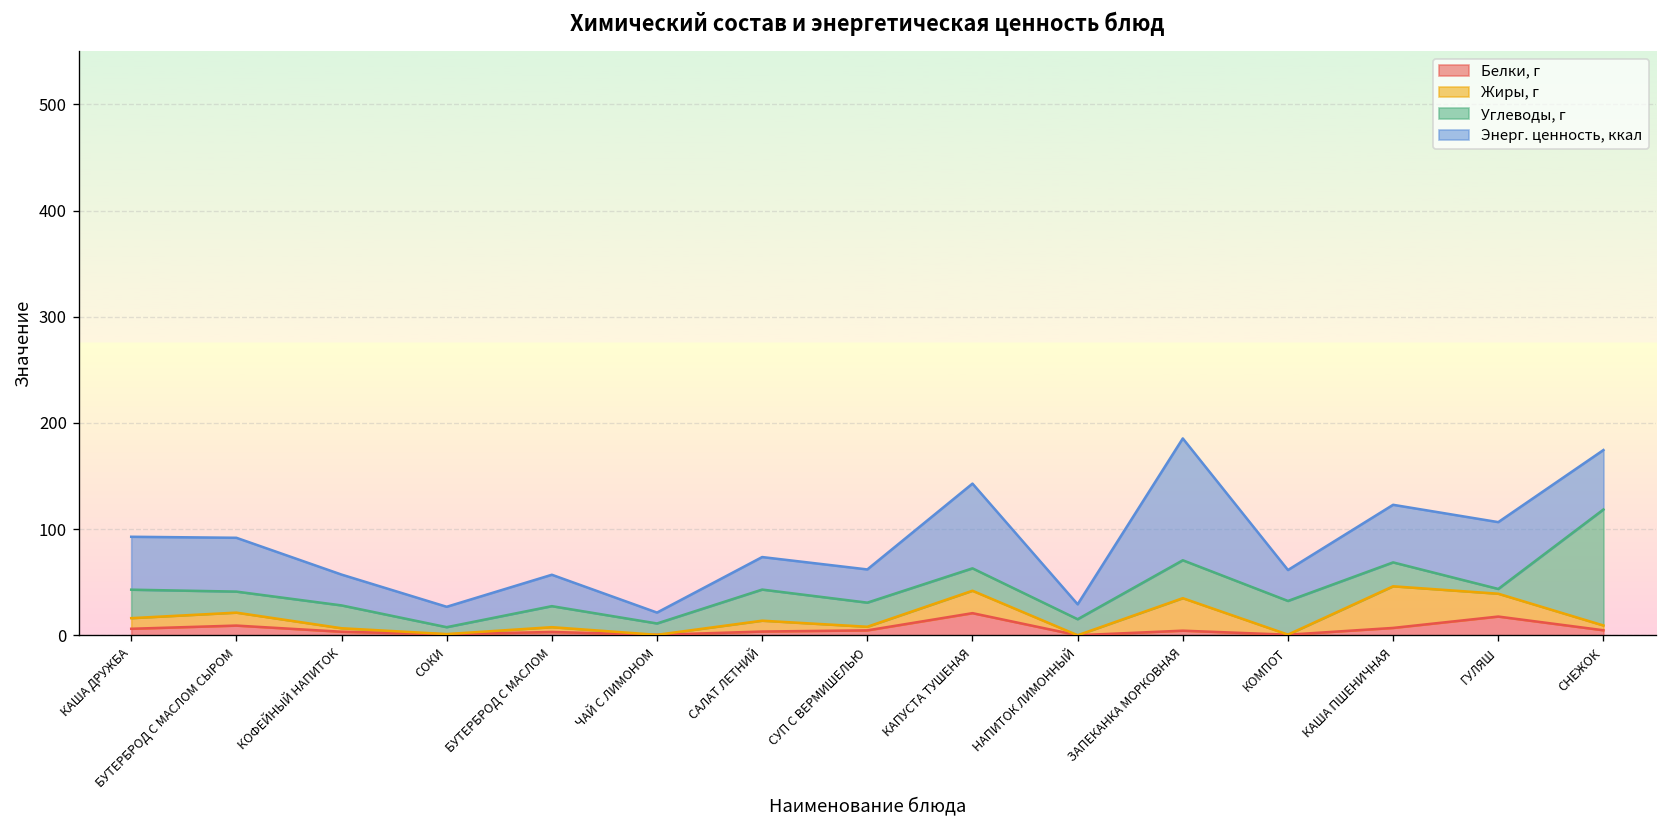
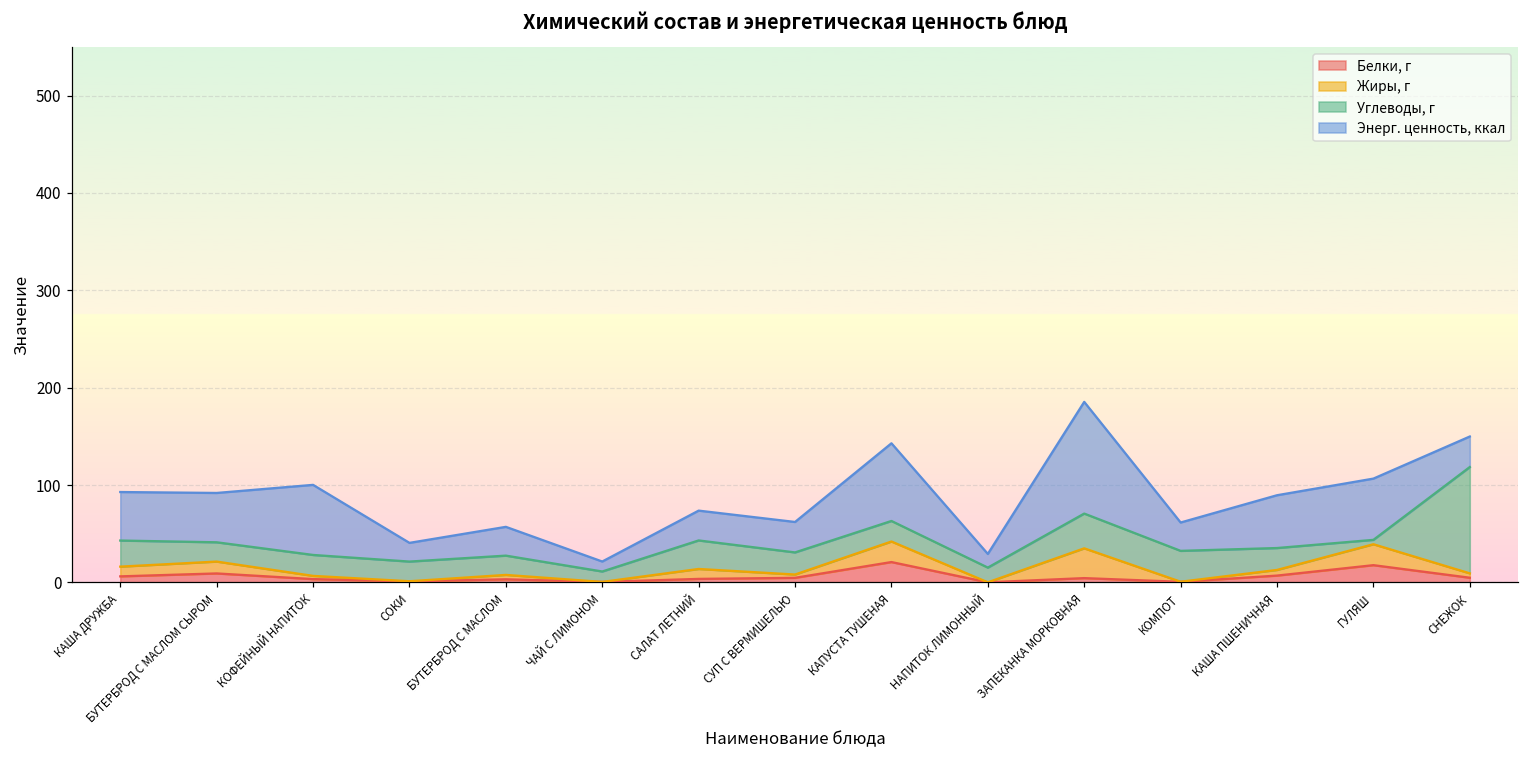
  {
    "Белки, г": {
      "КАША ДРУЖБА": 10,
      "БУТЕРБРОД С МАСЛОМ СЫРОМ": 10,
      "КОФЕЙНЫЙ НАПИТОК": 0,
      "БУТЕРБРОД С МАСЛОМ": 0,
      "САЛАТ ЛЕТНИЙ": 0,
      "СУП С ВЕРМИШЕЛЬЮ": 0,
      "КАПУСТА ТУШЕНАЯ": 20,
      "ЗАПЕКАНКА МОРКОВНАЯ": 0,
      "КАША ПШЕНИЧНАЯ": 10,
      "ГУЛЯШ": 20,
      "СНЕЖОК": 0
    },
    "Жиры, г": {
      "КАША ДРУЖБА": 10,
      "БУТЕРБРОД С МАСЛОМ СЫРОМ": 10,
      "КОФЕЙНЫЙ НАПИТОК": 0,
      "БУТЕРБРОД С МАСЛОМ": 0,
      "САЛАТ ЛЕТНИЙ": 10,
      "СУП С ВЕРМИШЕЛЬЮ": 0,
      "КАПУСТА ТУШЕНАЯ": 20,
      "ЗАПЕКАНКА МОРКОВНАЯ": 30,
-     "КАША ПШЕНИЧНАЯ": 40,
+     "КАША ПШЕНИЧНАЯ": 10,
      "ГУЛЯШ": 20,
      "СНЕЖОК": 0
    },
    "Углеводы, г": {
      "КАША ДРУЖБА": 30,
      "БУТЕРБРОД С МАСЛОМ СЫРОМ": 20,
      "КОФЕЙНЫЙ НАПИТОК": 20,
-     "СОКИ": 10,
+     "СОКИ": 20,
      "БУТЕРБРОД С МАСЛОМ": 20,
      "ЧАЙ С ЛИМОНОМ": 10,
      "САЛАТ ЛЕТНИЙ": 30,
      "СУП С ВЕРМИШЕЛЬЮ": 20,
      "КАПУСТА ТУШЕНАЯ": 20,
      "НАПИТОК ЛИМОННЫЙ": 20,
      "ЗАПЕКАНКА МОРКОВНАЯ": 40,
      "КОМПОТ": 30,
      "КАША ПШЕНИЧНАЯ": 20,
      "ГУЛЯШ": 0,
      "СНЕЖОК": 110
    },
    "Энерг. ценность, ккал": {
      "КАША ДРУЖБА": 50,
      "БУТЕРБРОД С МАСЛОМ СЫРОМ": 50,
-     "КОФЕЙНЫЙ НАПИТОК": 30,
+     "КОФЕЙНЫЙ НАПИТОК": 70,
      "СОКИ": 20,
      "БУТЕРБРОД С МАСЛОМ": 30,
      "ЧАЙ С ЛИМОНОМ": 10,
      "САЛАТ ЛЕТНИЙ": 30,
      "СУП С ВЕРМИШЕЛЬЮ": 30,
      "КАПУСТА ТУШЕНАЯ": 80,
      "НАПИТОК ЛИМОННЫЙ": 10,
      "ЗАПЕКАНКА МОРКОВНАЯ": 110,
      "КОМПОТ": 30,
      "КАША ПШЕНИЧНАЯ": 50,
      "ГУЛЯШ": 60,
-     "СНЕЖОК": 60
+     "СНЕЖОК": 30
    }
  }
